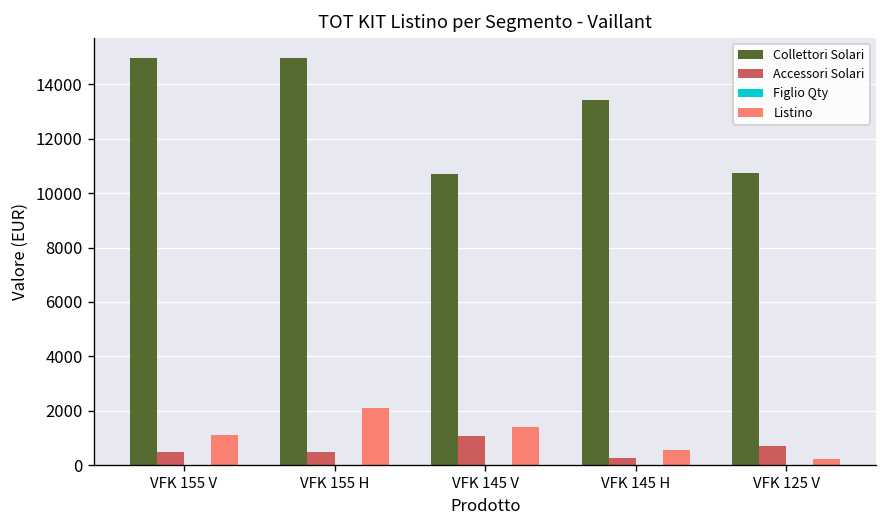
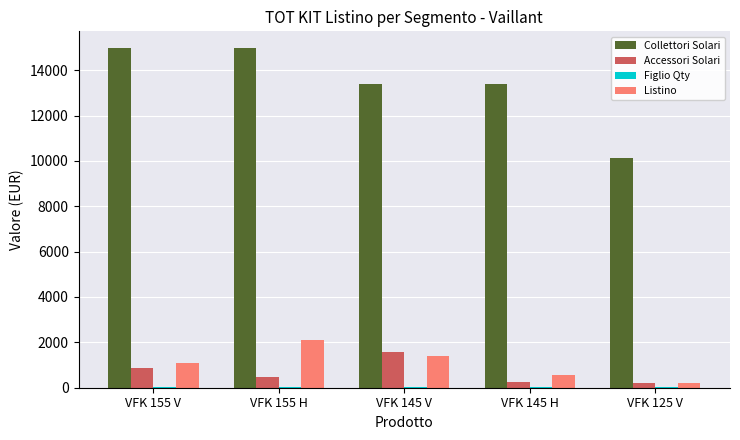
  {
    "Collettori Solari": {
      "VFK 155 V": 15000,
      "VFK 155 H": 15000,
-     "VFK 145 V": 10700,
+     "VFK 145 V": 13400,
      "VFK 145 H": 13400,
-     "VFK 125 V": 10700
+     "VFK 125 V": 10100
    },
    "Accessori Solari": {
-     "VFK 155 V": 500,
+     "VFK 155 V": 800,
      "VFK 155 H": 500,
-     "VFK 145 V": 1100,
+     "VFK 145 V": 1600,
      "VFK 145 H": 300,
-     "VFK 125 V": 700
+     "VFK 125 V": 200
    },
    "Listino": {
      "VFK 155 V": 1100,
      "VFK 155 H": 2100,
      "VFK 145 V": 1400,
      "VFK 145 H": 500,
      "VFK 125 V": 200
    }
  }
